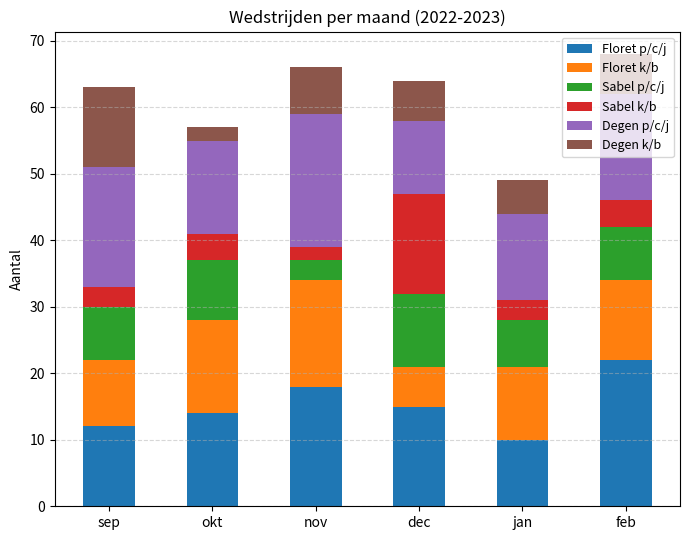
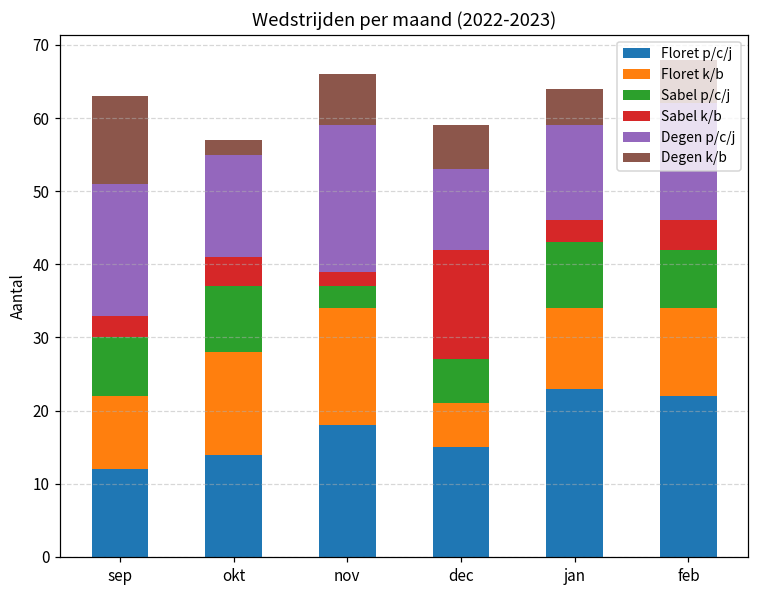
  {
    "Floret p/c/j": {
      "sep": 12,
      "okt": 14,
      "nov": 18,
      "dec": 15,
-     "jan": 10,
+     "jan": 23,
      "feb": 22
    },
    "Floret k/b": {
      "sep": 10,
      "okt": 14,
      "nov": 16,
      "dec": 6,
      "jan": 11,
      "feb": 12
    },
    "Sabel p/c/j": {
      "sep": 8,
      "okt": 9,
      "nov": 3,
-     "dec": 11,
-     "jan": 7,
+     "dec": 6,
+     "jan": 9,
      "feb": 8
    },
    "Sabel k/b": {
      "sep": 3,
      "okt": 4,
      "nov": 2,
      "dec": 15,
      "jan": 3,
      "feb": 4
    },
    "Degen p/c/j": {
      "sep": 18,
      "okt": 14,
      "nov": 20,
      "dec": 11,
      "jan": 13
    },
    "Degen k/b": {
      "sep": 12,
      "okt": 2,
      "nov": 7,
      "dec": 6,
      "jan": 5
    }
  }
